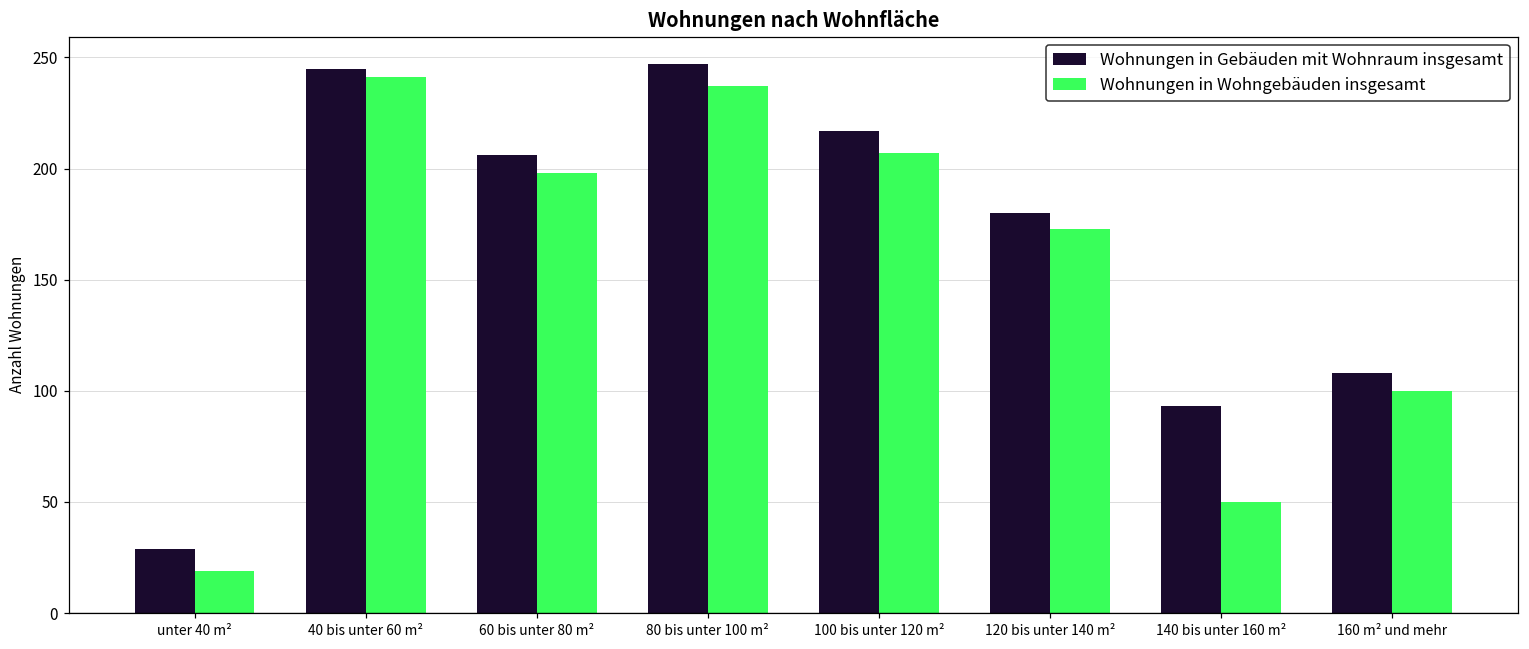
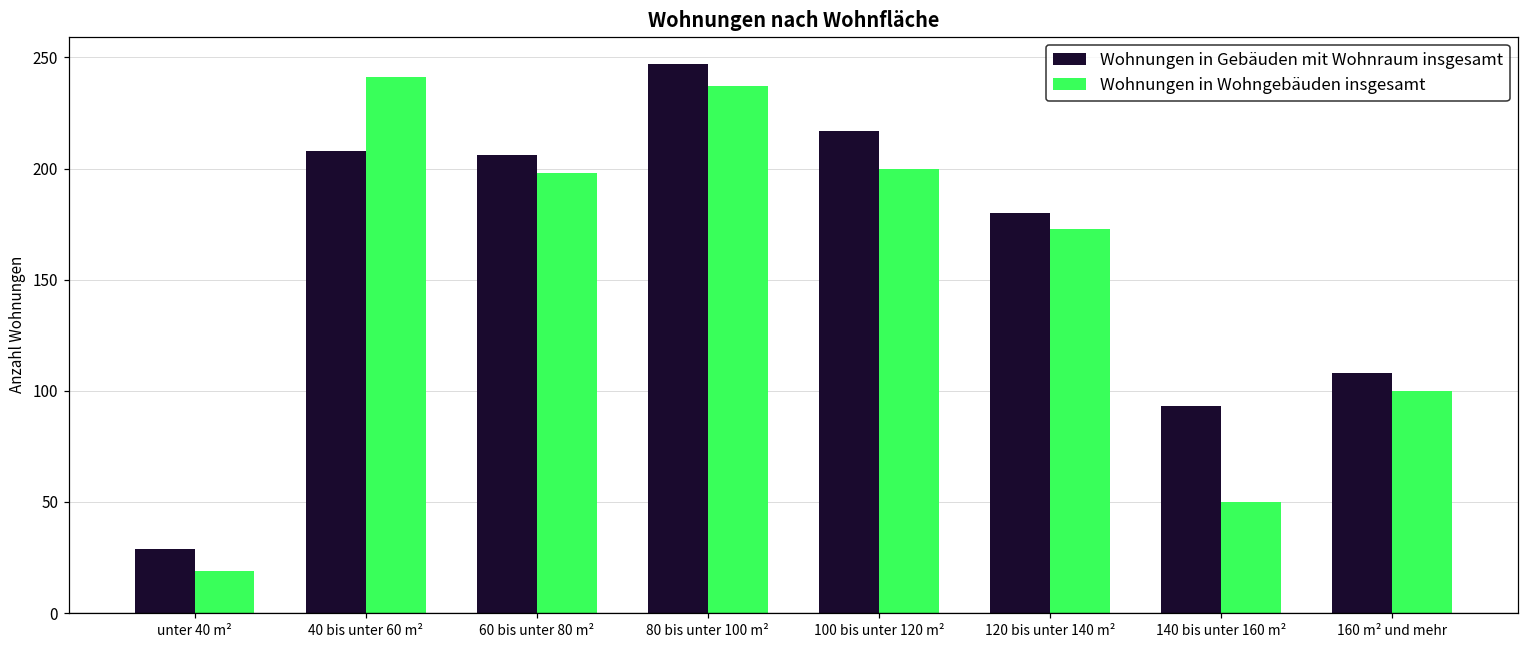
  {
    "Wohnungen in Gebäuden mit Wohnraum insgesamt": {
      "unter 40 m²": 29,
-     "40 bis unter 60 m²": 245,
+     "40 bis unter 60 m²": 208,
      "60 bis unter 80 m²": 206,
      "80 bis unter 100 m²": 247,
      "100 bis unter 120 m²": 217,
      "120 bis unter 140 m²": 180,
      "140 bis unter 160 m²": 93,
      "160 m² und mehr": 108
    },
    "Wohnungen in Wohngebäuden insgesamt": {
      "unter 40 m²": 19,
      "40 bis unter 60 m²": 241,
      "60 bis unter 80 m²": 198,
      "80 bis unter 100 m²": 237,
-     "100 bis unter 120 m²": 207,
+     "100 bis unter 120 m²": 200,
      "120 bis unter 140 m²": 173,
      "140 bis unter 160 m²": 50,
      "160 m² und mehr": 100
    }
  }
